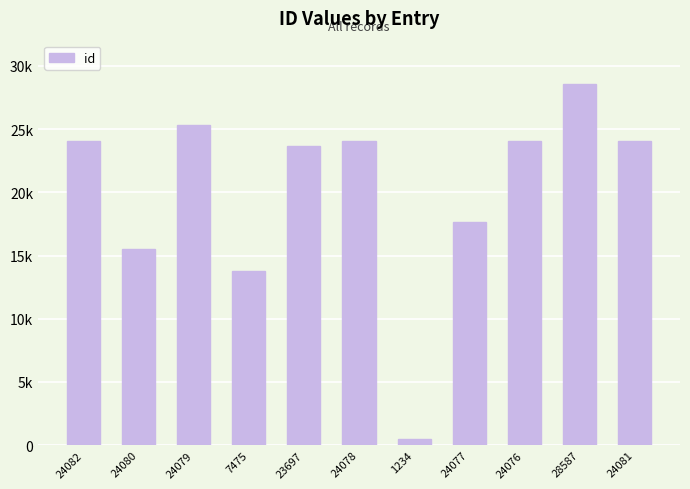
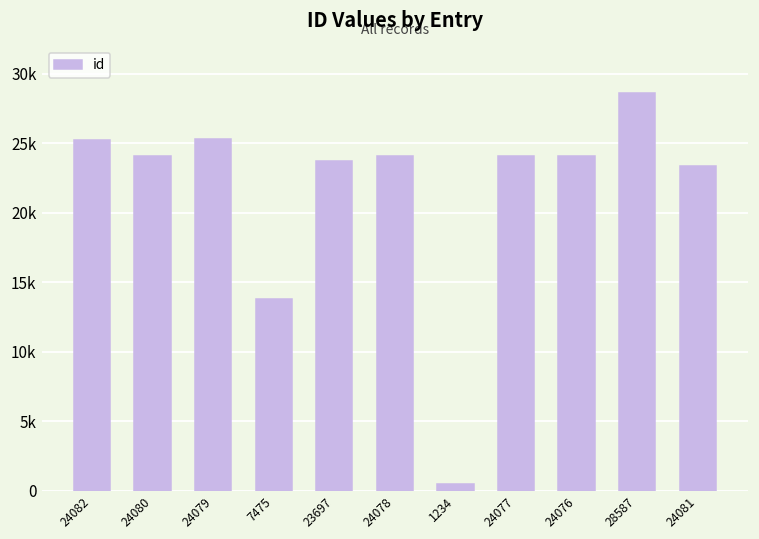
  {
-   "24082": 24100,
-   "24080": 15500,
+   "24082": 25200,
+   "24080": 24100,
    "24079": 25300,
    "7475": 13800,
    "23697": 23700,
    "24078": 24100,
    "1234": 500,
-   "24077": 17600,
+   "24077": 24100,
    "24076": 24100,
    "28587": 28600,
-   "24081": 24100
+   "24081": 23300
  }
